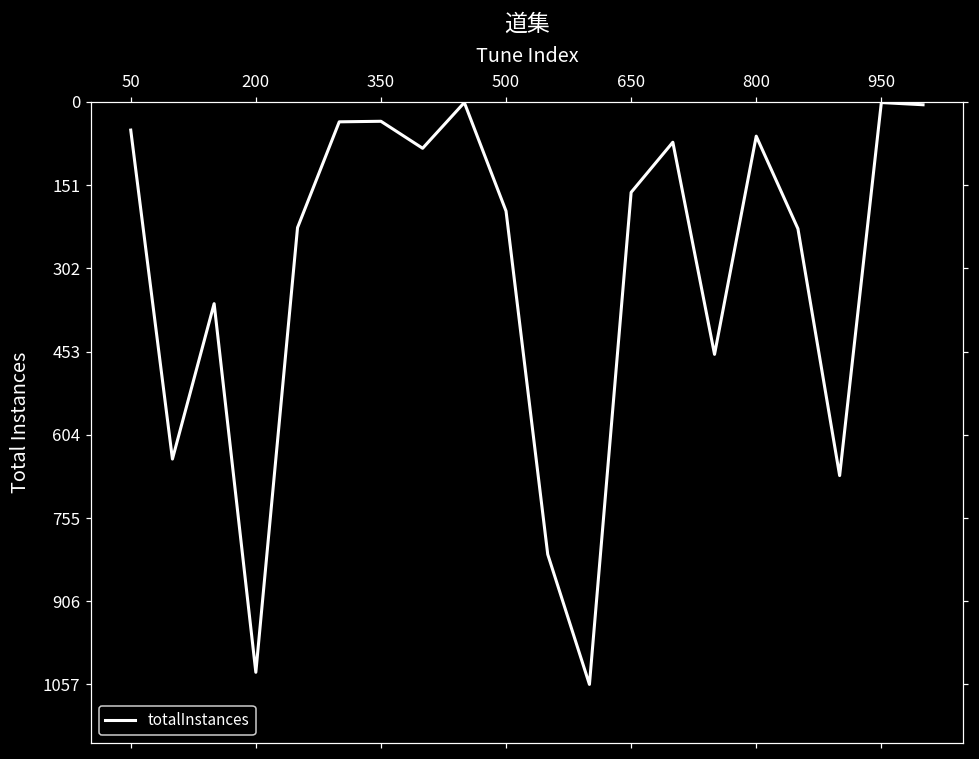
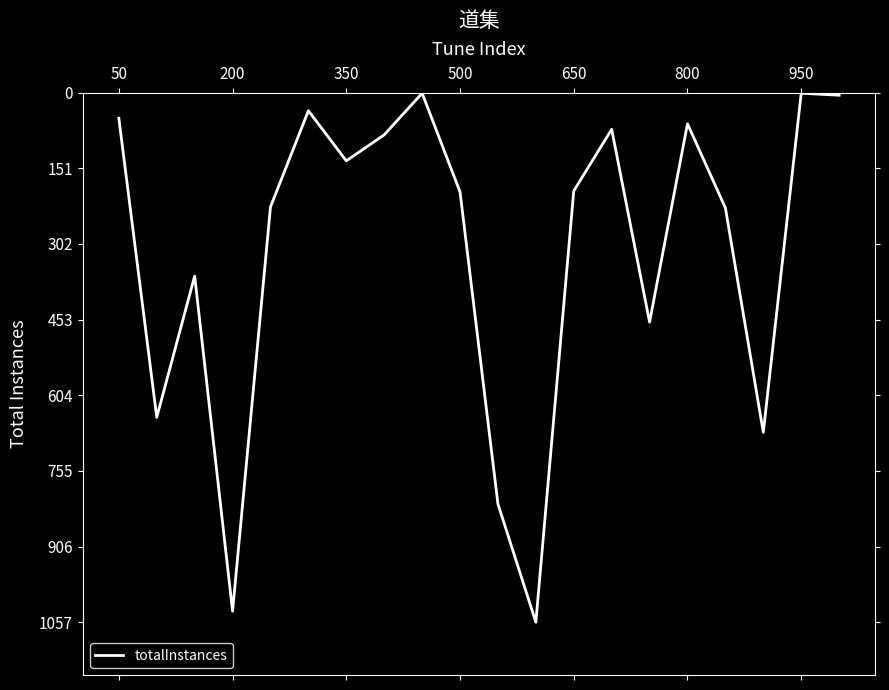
  {
    "50": 50,
    "200": 1040,
-   "350": 40,
+   "350": 140,
    "500": 200,
-   "650": 160,
+   "650": 200,
    "800": 60,
    "950": 0
  }
